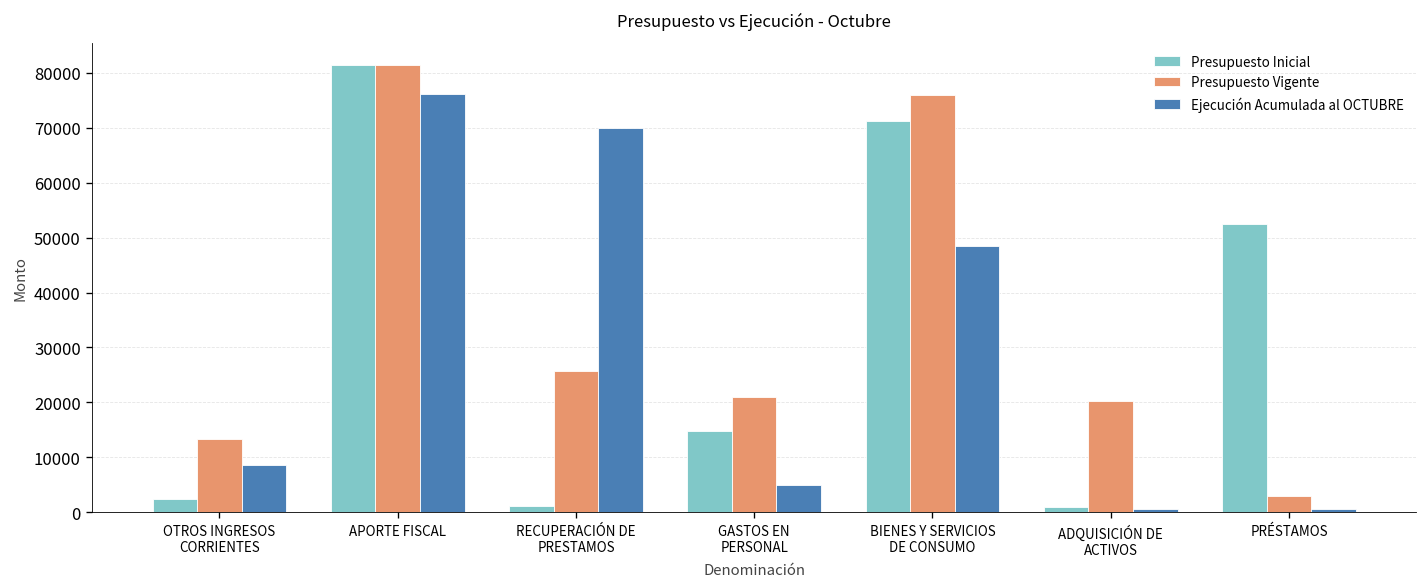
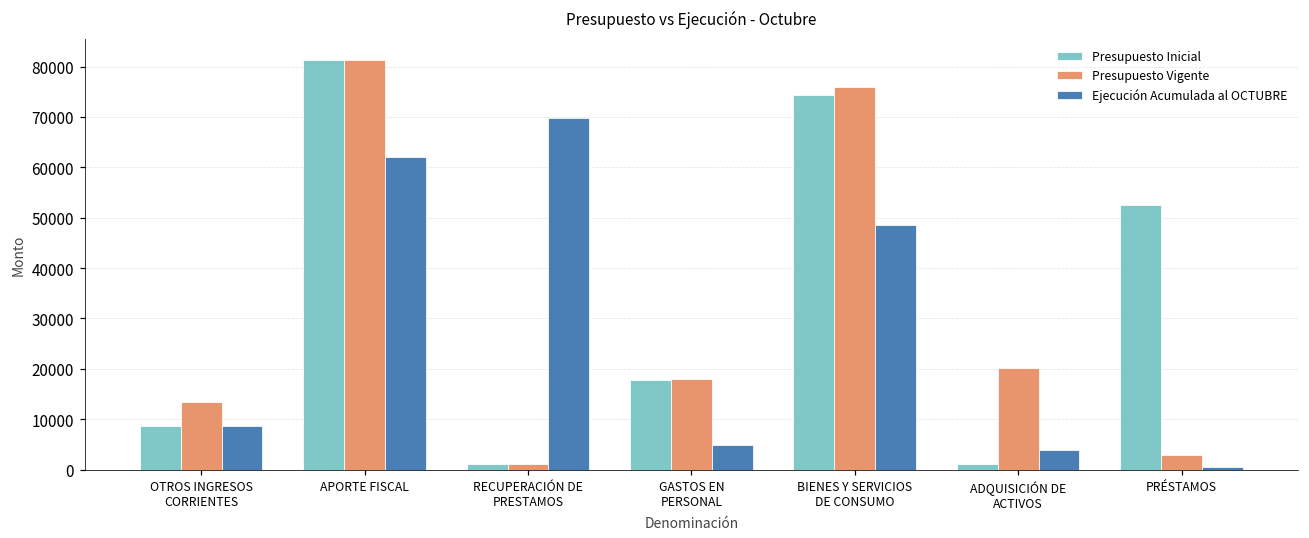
  {
    "Presupuesto Inicial": {
-     "OTROS INGRESOS CORRIENTES": 3000,
+     "OTROS INGRESOS CORRIENTES": 9000,
      "APORTE FISCAL": 81000,
      "RECUPERACIÓN DE PRESTAMOS": 1000,
-     "GASTOS EN PERSONAL": 15000,
-     "BIENES Y SERVICIOS DE CONSUMO": 71000,
+     "GASTOS EN PERSONAL": 18000,
+     "BIENES Y SERVICIOS DE CONSUMO": 74000,
      "ADQUISICIÓN DE ACTIVOS": 1000,
      "PRÉSTAMOS": 53000
    },
    "Presupuesto Vigente": {
      "OTROS INGRESOS CORRIENTES": 13000,
      "APORTE FISCAL": 81000,
-     "RECUPERACIÓN DE PRESTAMOS": 26000,
-     "GASTOS EN PERSONAL": 21000,
+     "RECUPERACIÓN DE PRESTAMOS": 1000,
+     "GASTOS EN PERSONAL": 18000,
      "BIENES Y SERVICIOS DE CONSUMO": 76000,
      "ADQUISICIÓN DE ACTIVOS": 20000,
      "PRÉSTAMOS": 3000
    },
    "Ejecución Acumulada al OCTUBRE": {
      "OTROS INGRESOS CORRIENTES": 9000,
-     "APORTE FISCAL": 76000,
+     "APORTE FISCAL": 62000,
      "RECUPERACIÓN DE PRESTAMOS": 70000,
      "GASTOS EN PERSONAL": 5000,
      "BIENES Y SERVICIOS DE CONSUMO": 48000,
-     "ADQUISICIÓN DE ACTIVOS": 1000,
+     "ADQUISICIÓN DE ACTIVOS": 4000,
      "PRÉSTAMOS": 1000
    }
  }
